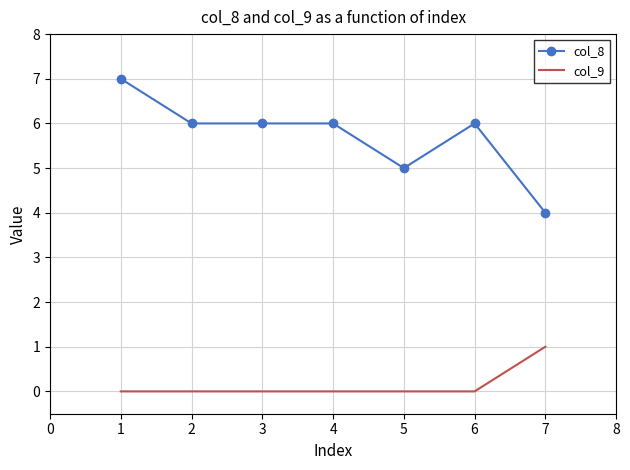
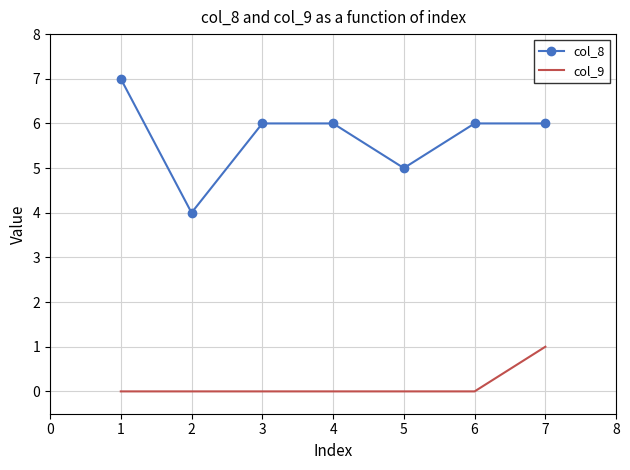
  {
    "col_8": {
      "1": 7,
-     "2": 6,
+     "2": 4,
      "3": 6,
      "4": 6,
      "5": 5,
      "6": 6,
-     "7": 4
+     "7": 6
    },
    "col_9": {
      "1": 0,
      "2": 0,
      "3": 0,
      "4": 0,
      "5": 0,
      "6": 0,
      "7": 1
    }
  }
